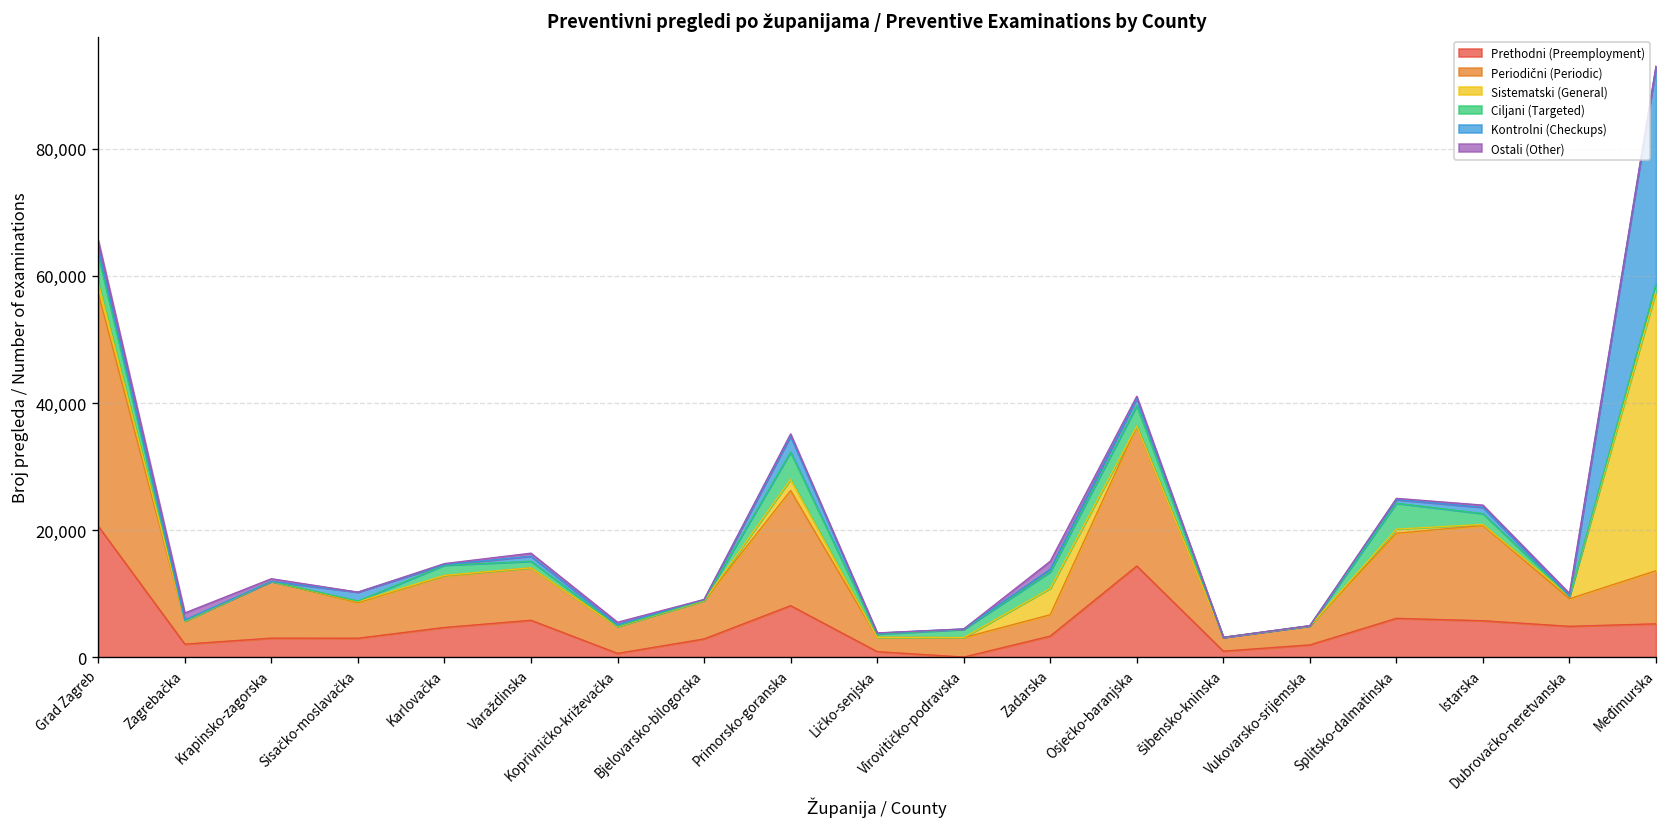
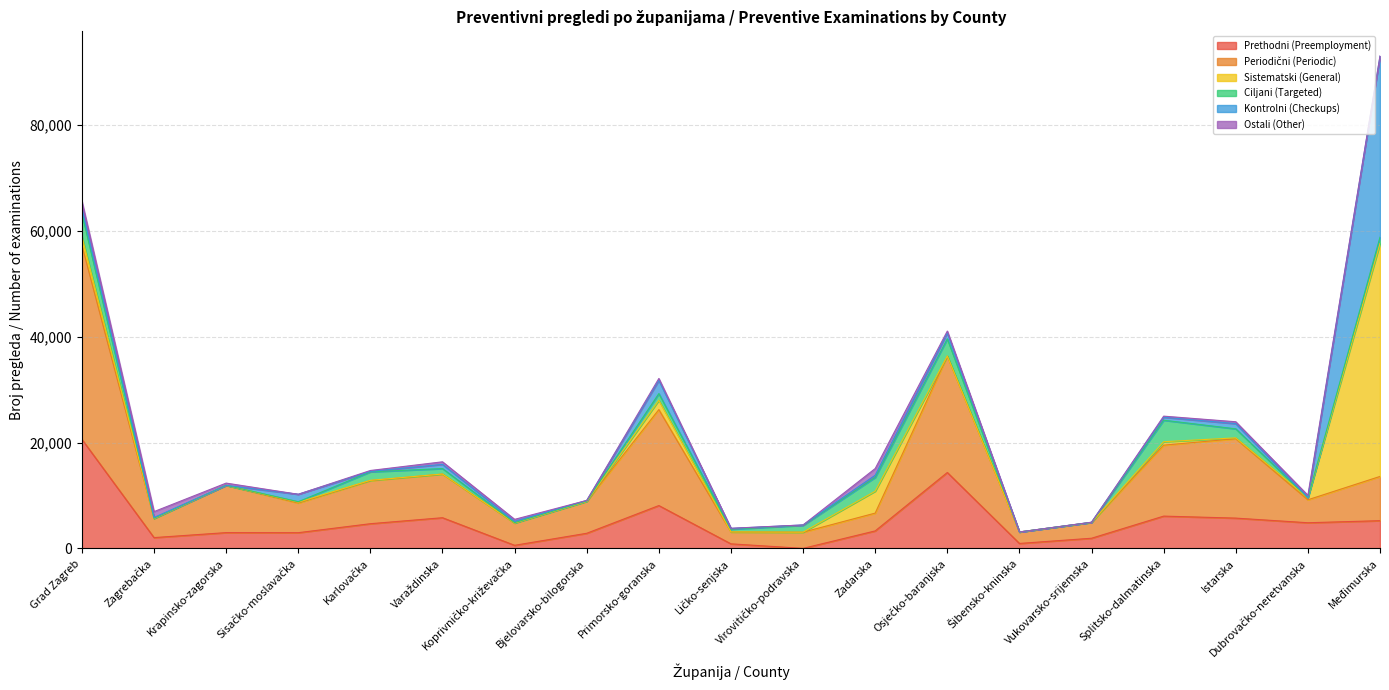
  {
    "Sistematski (General)": {
      "Grad Zagreb": "2,000",
      "Primorsko-goranska": "2,000",
      "Zadarska": "4,000",
      "Splitsko-dalmatinska": "1,000",
      "Međimurska": "44,000"
    },
    "Ciljani (Targeted)": {
      "Grad Zagreb": "4,000",
      "Varaždinska": "1,000",
-     "Primorsko-goranska": "4,000",
+     "Primorsko-goranska": "1,000",
      "Osječko-baranjska": "3,000",
      "Splitsko-dalmatinska": "4,000",
      "Istarska": "2,000",
      "Međimurska": "1,000"
    },
    "Kontrolni (Checkups)": {
      "Grad Zagreb": "1,000"
    },
    "Ostali (Other)": {
      "Grad Zagreb": "1,000",
      "Zagrebačka": "1,000",
      "Zadarska": "1,000"
    }
  }
